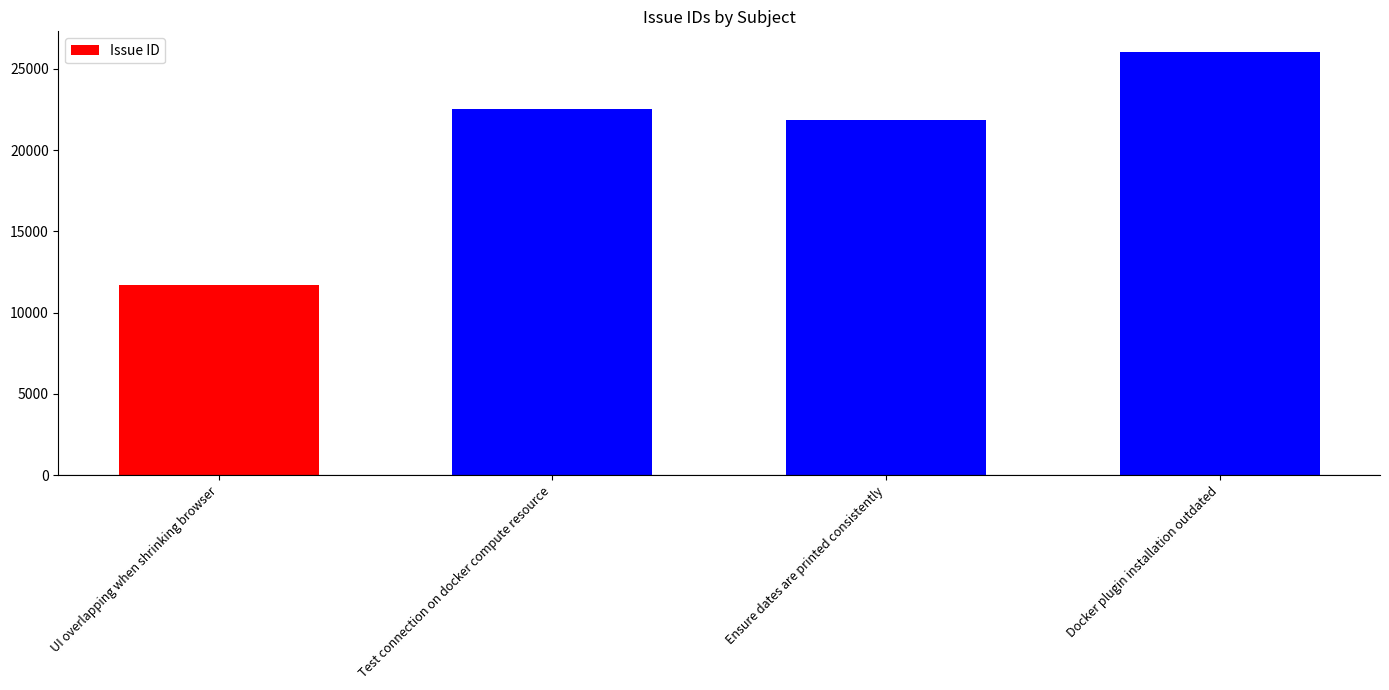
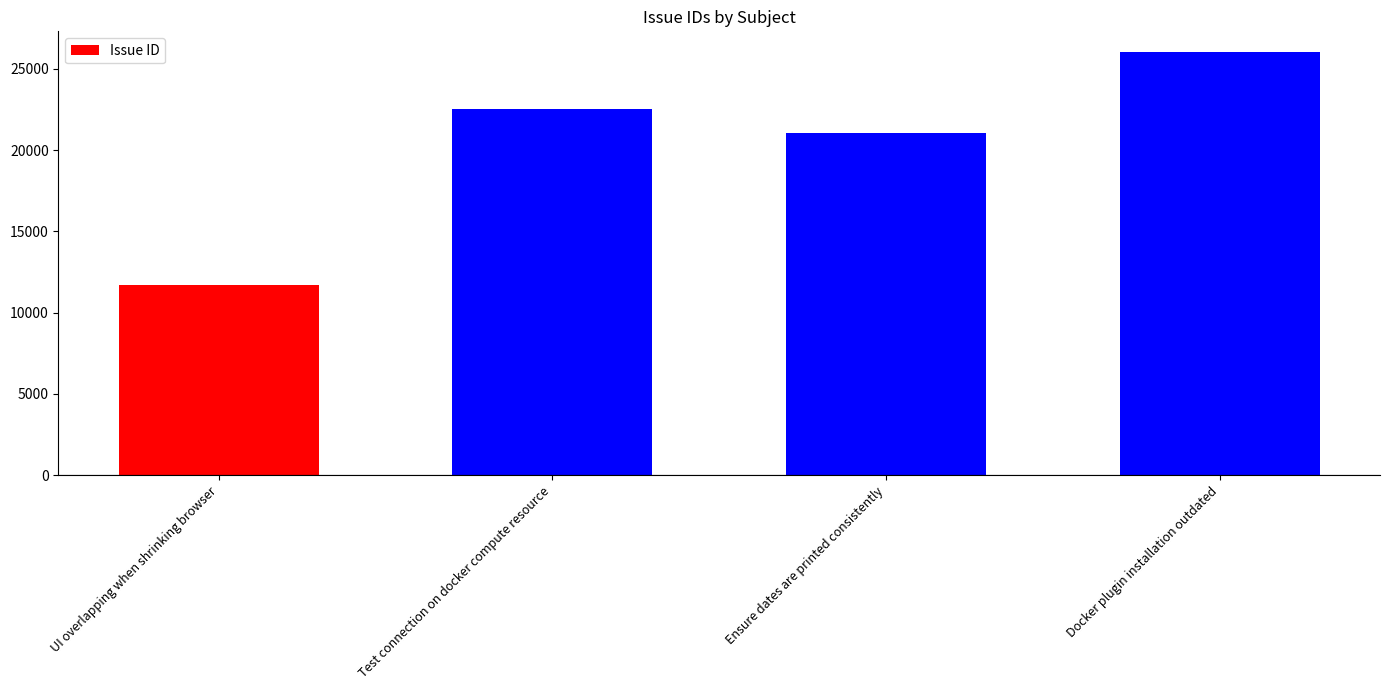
  {
    "UI overlapping when shrinking browser": 11700,
    "Test connection on docker compute resource": 22500,
-   "Ensure dates are printed consistently": 21900,
+   "Ensure dates are printed consistently": 21000,
    "Docker plugin installation outdated": 26000
  }
